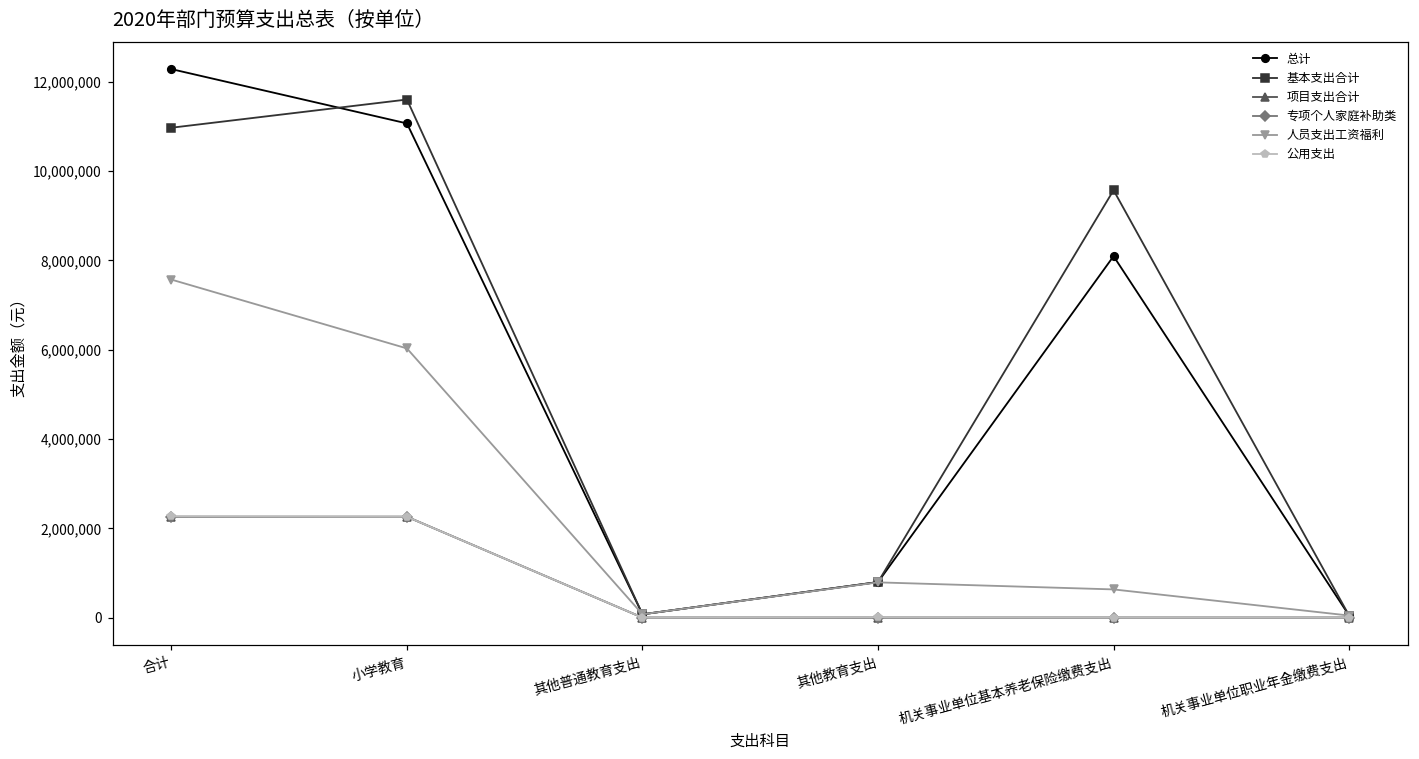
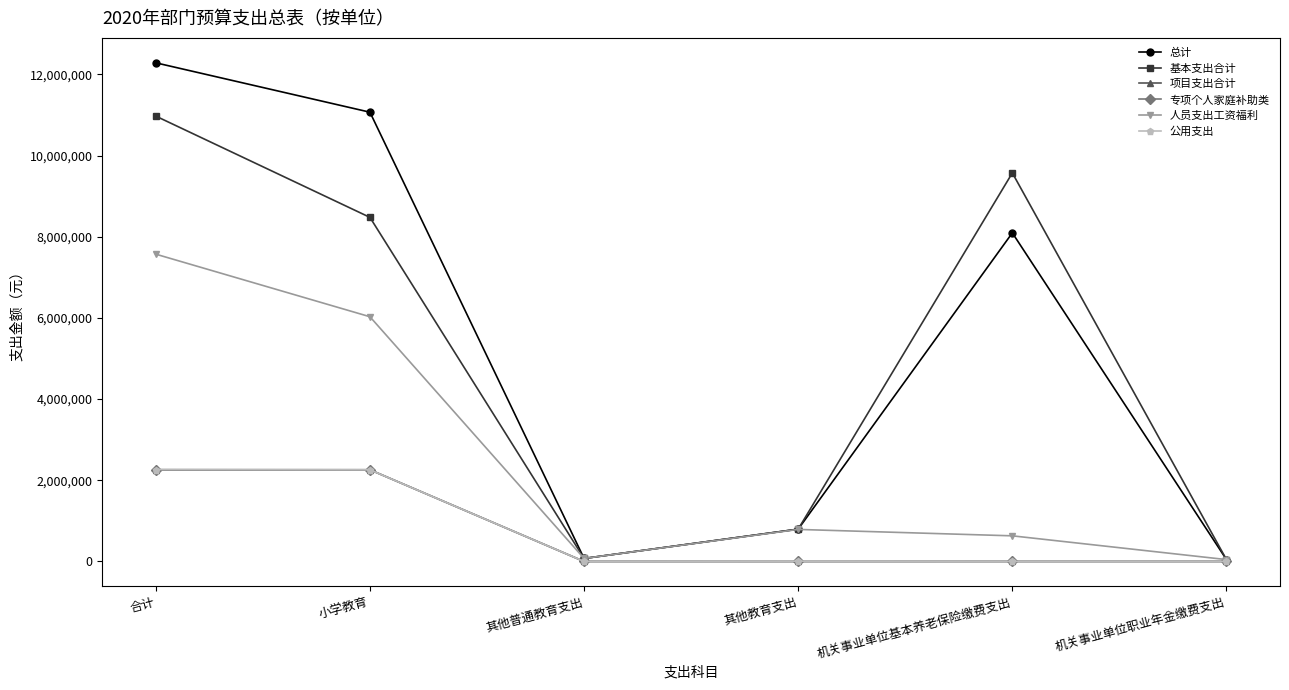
  {
    "总计": {
      "合计": "12,300,000",
      "小学教育": "11,100,000",
      "机关事业单位基本养老保险缴费支出": "8,100,000"
    },
    "基本支出合计": {
      "合计": "11,000,000",
-     "小学教育": "11,600,000",
+     "小学教育": "8,500,000",
      "机关事业单位基本养老保险缴费支出": "9,600,000"
    }
  }
